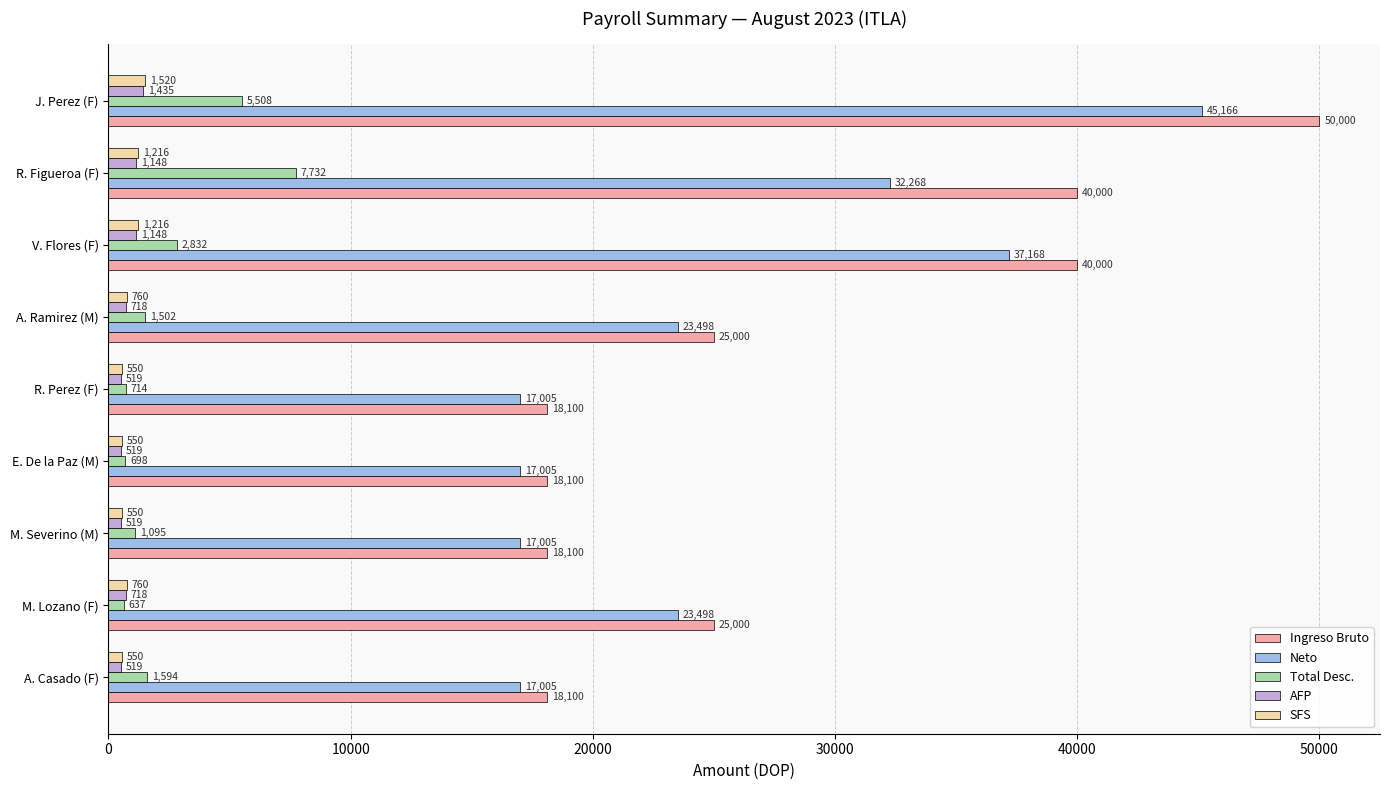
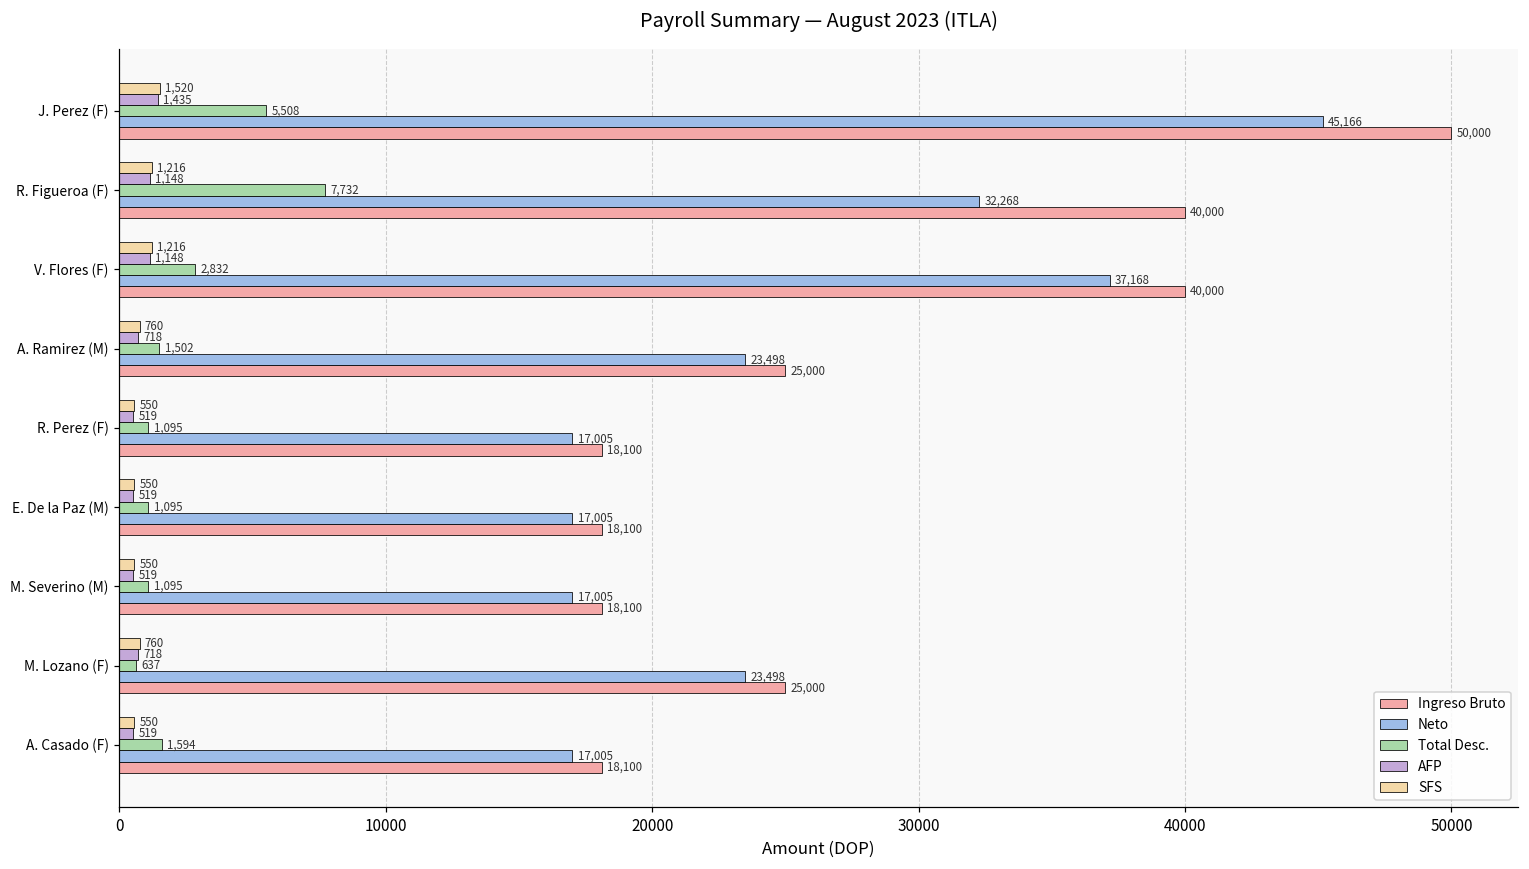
  {
    "Total Desc.": {
      "J. Perez (F)": "5,508",
      "R. Figueroa (F)": "7,732",
      "V. Flores (F)": "2,832",
      "A. Ramirez (M)": "1,502",
-     "R. Perez (F)": "714",
-     "E. De la Paz (M)": "698",
+     "R. Perez (F)": "1,095",
+     "E. De la Paz (M)": "1,095",
      "M. Severino (M)": "1,095",
      "M. Lozano (F)": "637",
      "A. Casado (F)": "1,594"
    }
  }
